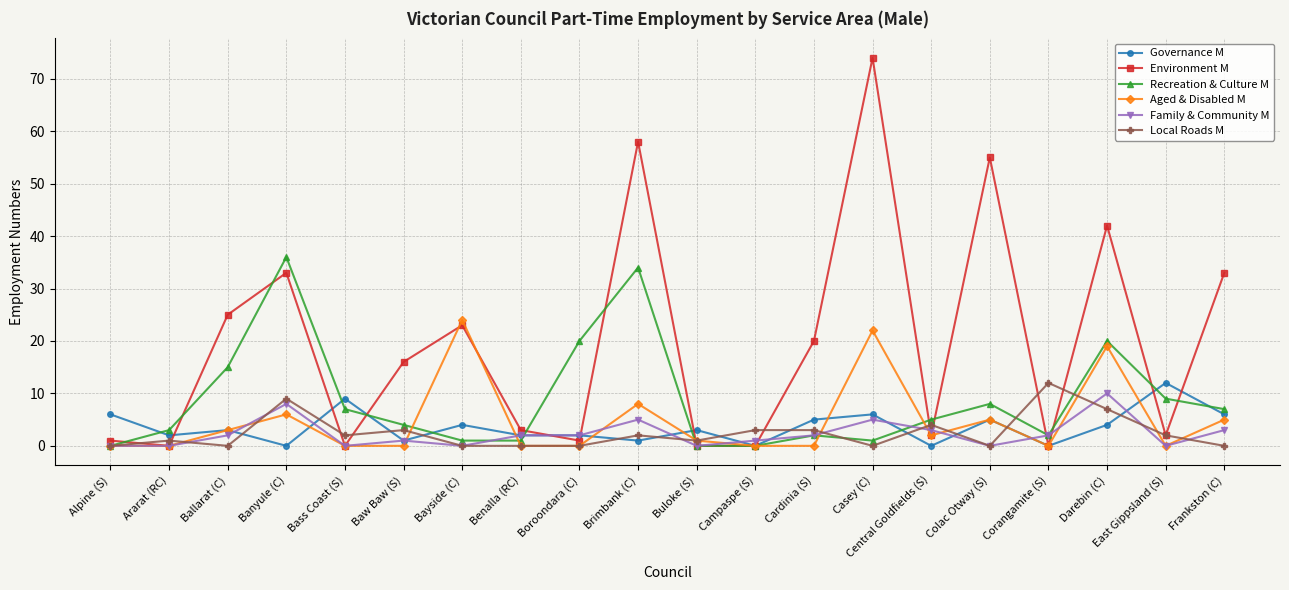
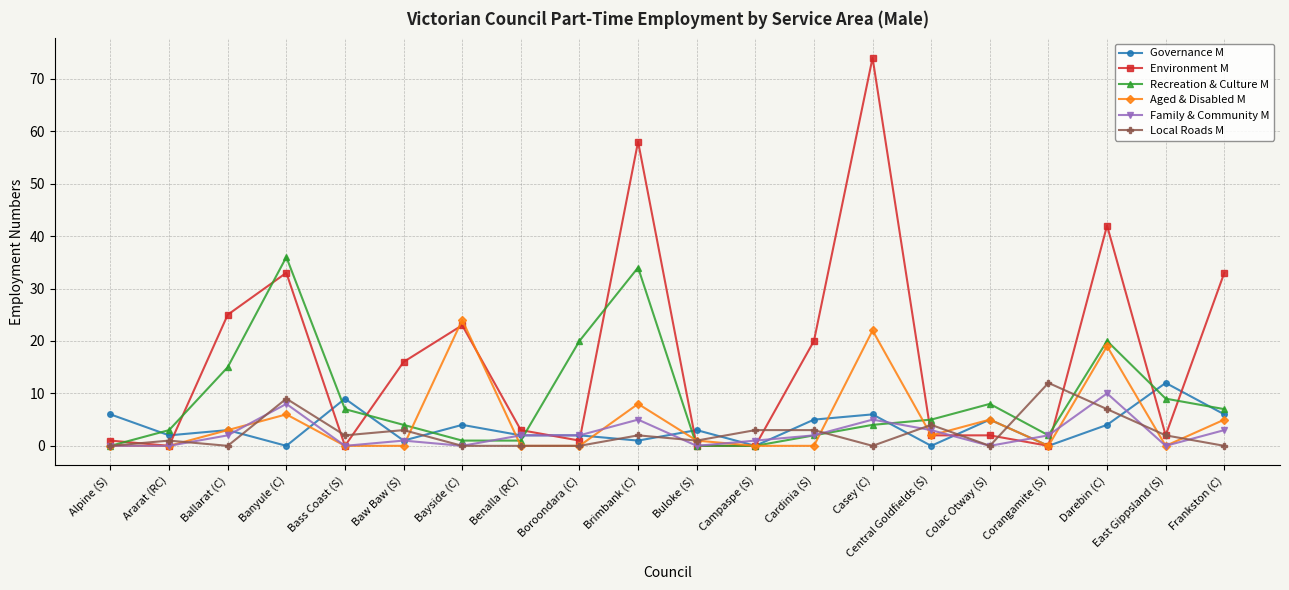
  {
    "Governance M": {
      "Alpine (S)": 6,
      "Ararat (RC)": 2,
      "Banyule (C)": 0,
      "Bass Coast (S)": 9,
      "Bayside (C)": 4,
      "Brimbank (C)": 1,
      "Buloke (S)": 3,
      "Cardinia (S)": 5,
      "Casey (C)": 6,
      "Central Goldfields (S)": 0,
      "Darebin (C)": 4,
      "East Gippsland (S)": 12,
      "Frankston (C)": 6
    },
    "Environment M": {
      "Alpine (S)": 1,
      "Ballarat (C)": 25,
      "Banyule (C)": 33,
      "Baw Baw (S)": 16,
      "Bayside (C)": 23,
      "Benalla (RC)": 3,
      "Boroondara (C)": 1,
      "Brimbank (C)": 58,
      "Cardinia (S)": 20,
      "Casey (C)": 74,
-     "Colac Otway (S)": 55,
+     "Colac Otway (S)": 2,
      "Darebin (C)": 42,
      "Frankston (C)": 33
    },
    "Recreation & Culture M": {
      "Ararat (RC)": 3,
      "Ballarat (C)": 15,
      "Banyule (C)": 36,
      "Bass Coast (S)": 7,
      "Baw Baw (S)": 4,
      "Bayside (C)": 1,
      "Benalla (RC)": 1,
      "Boroondara (C)": 20,
      "Brimbank (C)": 34,
-     "Casey (C)": 1,
+     "Casey (C)": 4,
      "Central Goldfields (S)": 5,
      "Colac Otway (S)": 8,
      "Darebin (C)": 20,
      "East Gippsland (S)": 9,
      "Frankston (C)": 7
    },
    "Aged & Disabled M": {
      "Banyule (C)": 6,
      "Baw Baw (S)": 0,
      "Bayside (C)": 24,
      "Brimbank (C)": 8,
      "Cardinia (S)": 0,
      "Casey (C)": 22,
      "Darebin (C)": 19,
      "Frankston (C)": 5
    },
    "Family & Community M": {
      "Ballarat (C)": 2,
      "Banyule (C)": 8,
      "Brimbank (C)": 5,
      "Campaspe (S)": 1,
      "Casey (C)": 5,
      "Central Goldfields (S)": 3,
      "Darebin (C)": 10,
      "Frankston (C)": 3
    },
    "Local Roads M": {
      "Ararat (RC)": 1,
      "Ballarat (C)": 0,
      "Banyule (C)": 9,
      "Bass Coast (S)": 2,
      "Baw Baw (S)": 3,
      "Brimbank (C)": 2,
      "Campaspe (S)": 3,
      "Cardinia (S)": 3,
      "Casey (C)": 0,
      "Central Goldfields (S)": 4,
      "Corangamite (S)": 12,
      "Darebin (C)": 7,
      "Frankston (C)": 0
    }
  }
